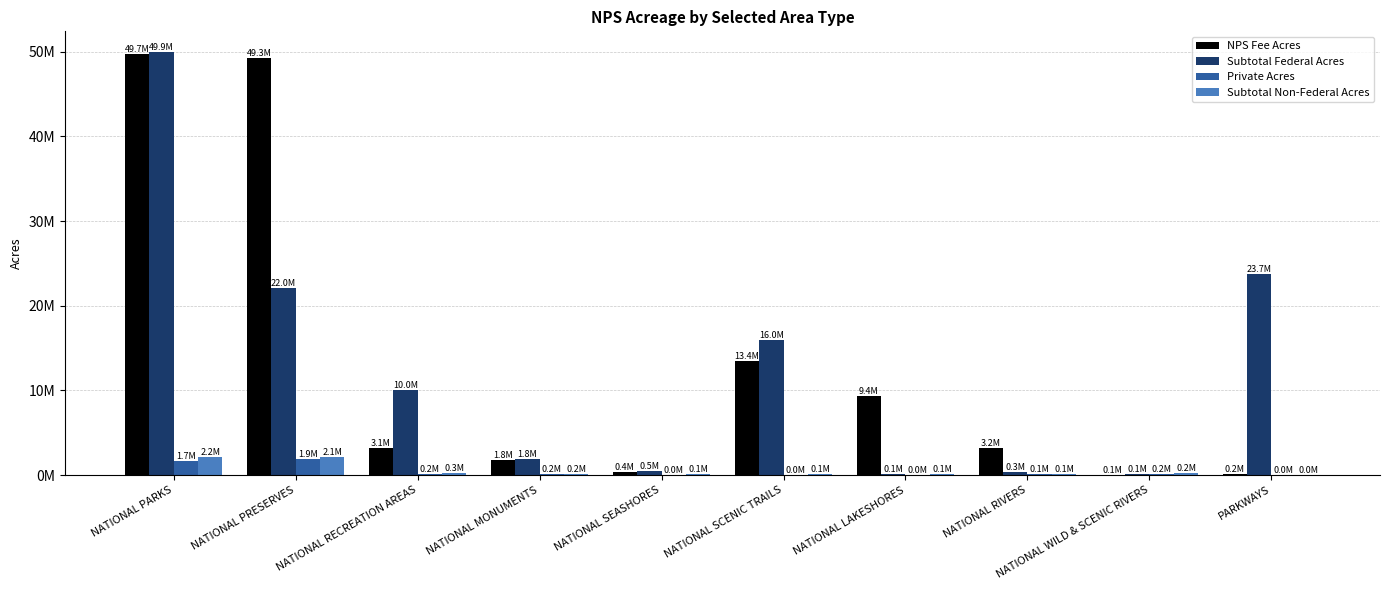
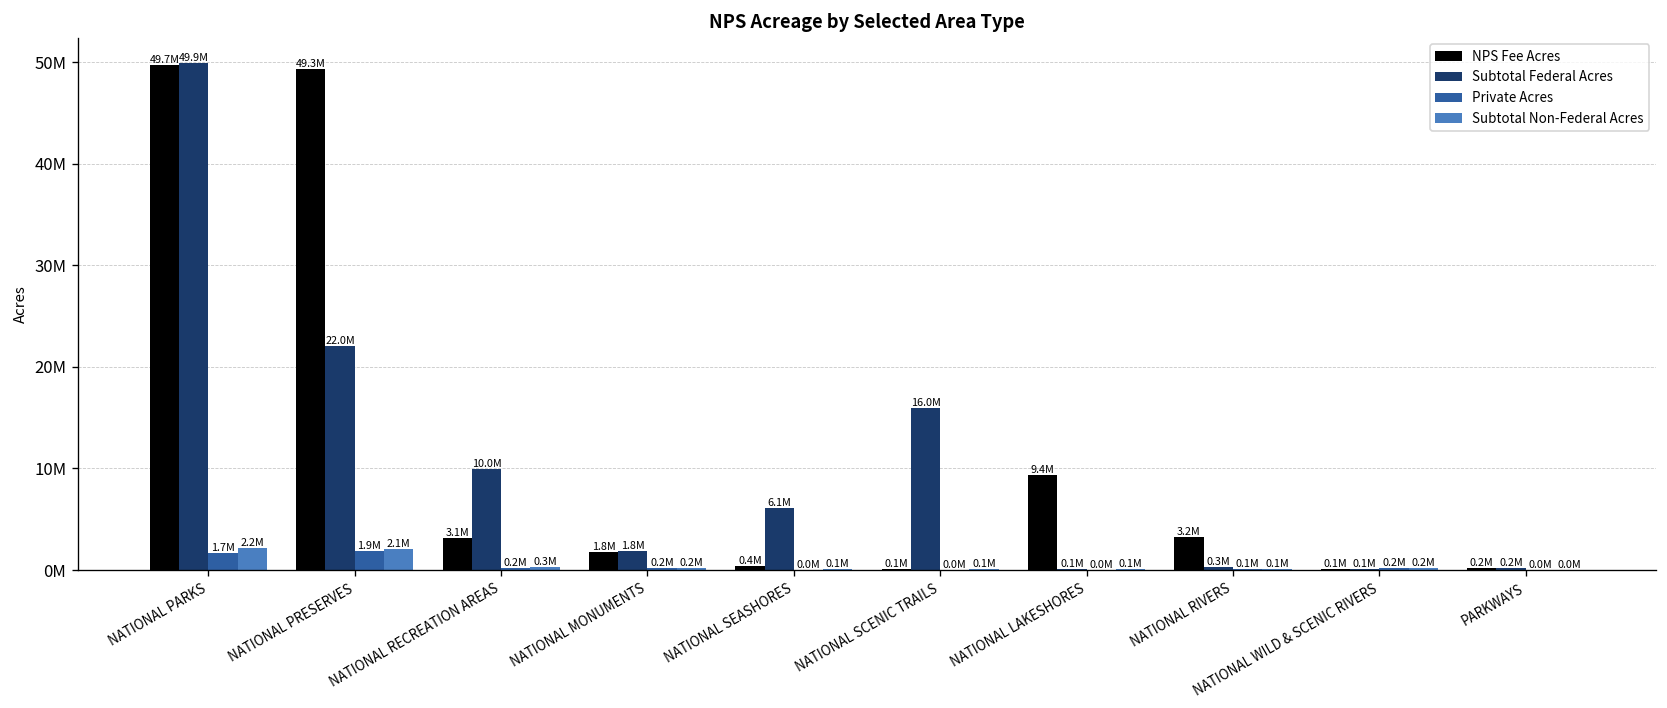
  {
    "NPS Fee Acres": {
      "NATIONAL PARKS": "49.7M",
      "NATIONAL PRESERVES": "49.3M",
      "NATIONAL RECREATION AREAS": "3.1M",
      "NATIONAL MONUMENTS": "1.8M",
      "NATIONAL SEASHORES": "0.4M",
-     "NATIONAL SCENIC TRAILS": "13.4M",
+     "NATIONAL SCENIC TRAILS": "0.1M",
      "NATIONAL LAKESHORES": "9.4M",
      "NATIONAL RIVERS": "3.2M",
      "NATIONAL WILD & SCENIC RIVERS": "0.1M",
      "PARKWAYS": "0.2M"
    },
    "Subtotal Federal Acres": {
      "NATIONAL PARKS": "49.9M",
      "NATIONAL PRESERVES": "22.0M",
      "NATIONAL RECREATION AREAS": "10.0M",
      "NATIONAL MONUMENTS": "1.8M",
-     "NATIONAL SEASHORES": "0.5M",
+     "NATIONAL SEASHORES": "6.1M",
      "NATIONAL SCENIC TRAILS": "16.0M",
      "NATIONAL LAKESHORES": "0.1M",
      "NATIONAL RIVERS": "0.3M",
      "NATIONAL WILD & SCENIC RIVERS": "0.1M",
-     "PARKWAYS": "23.7M"
+     "PARKWAYS": "0.2M"
    }
  }
